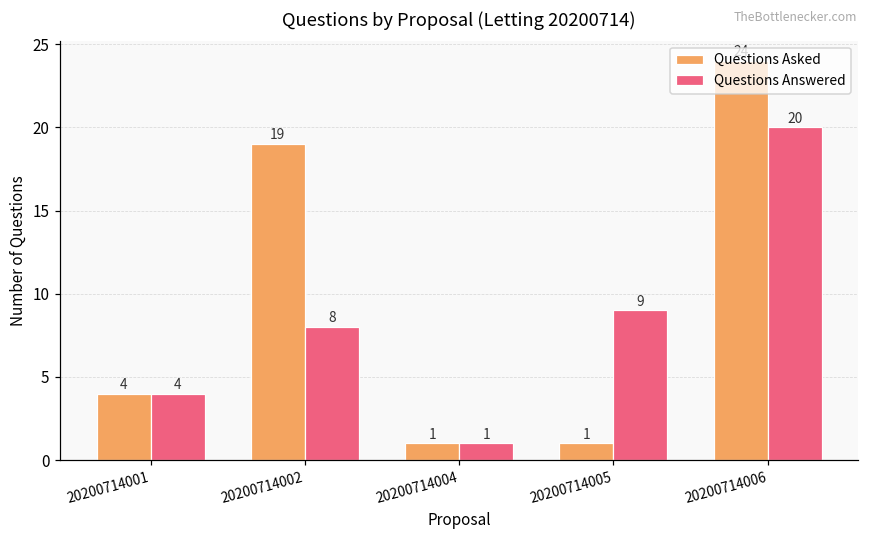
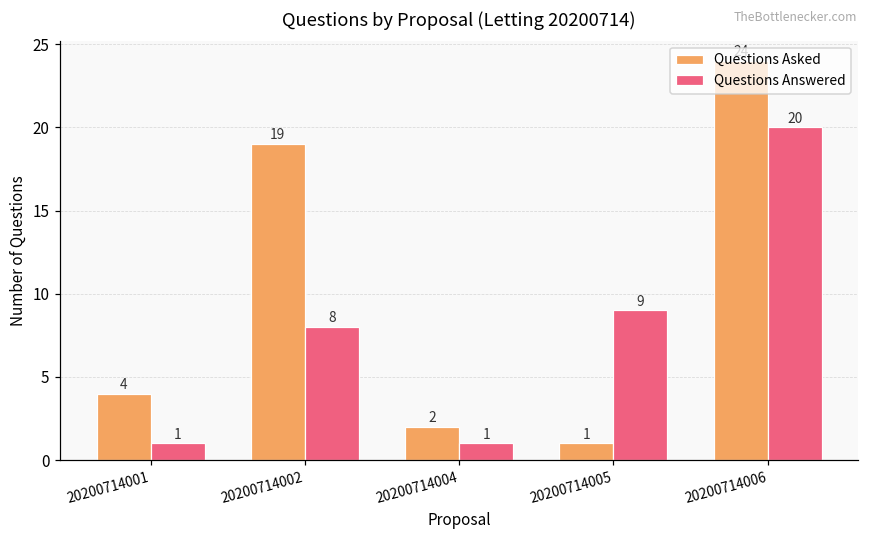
  {
    "Questions Asked": {
      "20200714001": 4,
      "20200714002": 19,
-     "20200714004": 1,
+     "20200714004": 2,
      "20200714005": 1
    },
    "Questions Answered": {
-     "20200714001": 4,
+     "20200714001": 1,
      "20200714002": 8,
      "20200714004": 1,
      "20200714005": 9,
      "20200714006": 20
    }
  }
